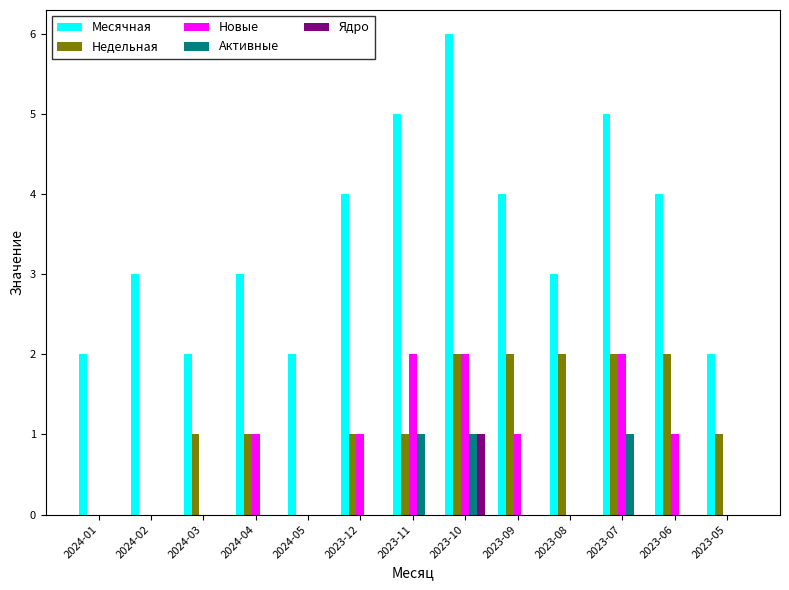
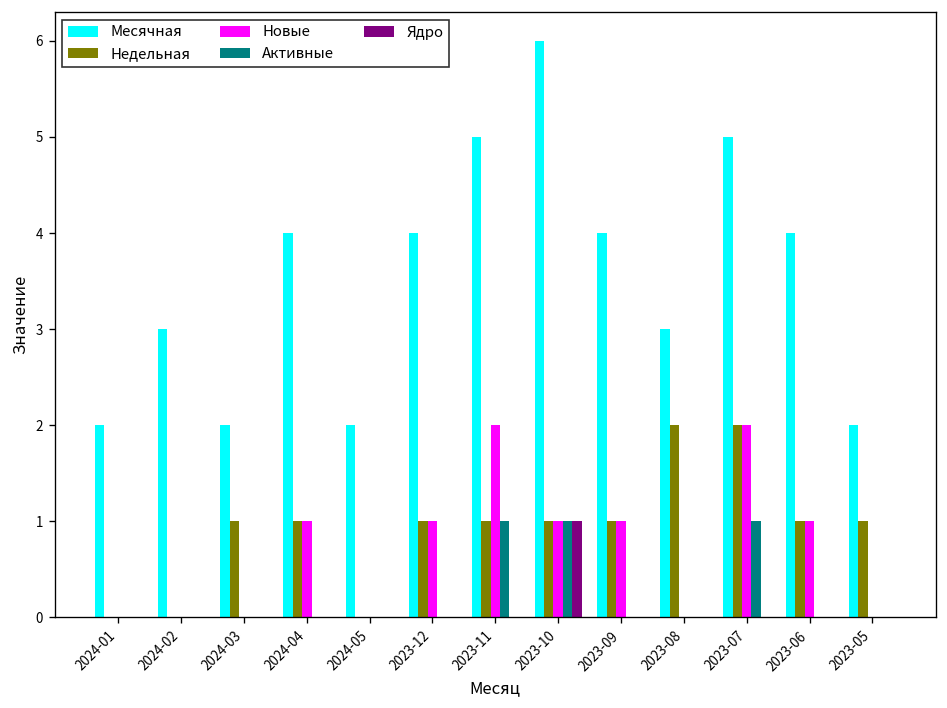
  {
    "Месячная": {
      "2024-01": 2,
      "2024-02": 3,
      "2024-03": 2,
-     "2024-04": 3,
+     "2024-04": 4,
      "2024-05": 2,
      "2023-12": 4,
      "2023-11": 5,
      "2023-10": 6,
      "2023-09": 4,
      "2023-08": 3,
      "2023-07": 5,
      "2023-06": 4,
      "2023-05": 2
    },
    "Недельная": {
      "2024-01": 0,
      "2024-02": 0,
      "2024-03": 1,
      "2024-04": 1,
      "2024-05": 0,
      "2023-12": 1,
      "2023-11": 1,
-     "2023-10": 2,
-     "2023-09": 2,
+     "2023-10": 1,
+     "2023-09": 1,
      "2023-08": 2,
      "2023-07": 2,
-     "2023-06": 2,
+     "2023-06": 1,
      "2023-05": 1
    },
    "Новые": {
      "2024-01": 0,
      "2024-02": 0,
      "2024-03": 0,
      "2024-04": 1,
      "2024-05": 0,
      "2023-12": 1,
      "2023-11": 2,
-     "2023-10": 2,
+     "2023-10": 1,
      "2023-09": 1,
      "2023-08": 0,
      "2023-07": 2,
      "2023-06": 1,
      "2023-05": 0
    },
    "Активные": {
      "2024-01": 0,
      "2024-02": 0,
      "2024-03": 0,
      "2024-04": 0,
      "2024-05": 0,
      "2023-12": 0,
      "2023-11": 1,
      "2023-10": 1,
      "2023-09": 0,
      "2023-08": 0,
      "2023-07": 1,
      "2023-06": 0,
      "2023-05": 0
    },
    "Ядро": {
      "2024-01": 0,
      "2024-02": 0,
      "2024-03": 0,
      "2024-04": 0,
      "2024-05": 0,
      "2023-12": 0,
      "2023-11": 0,
      "2023-10": 1,
      "2023-09": 0,
      "2023-08": 0,
      "2023-07": 0,
      "2023-06": 0,
      "2023-05": 0
    }
  }
